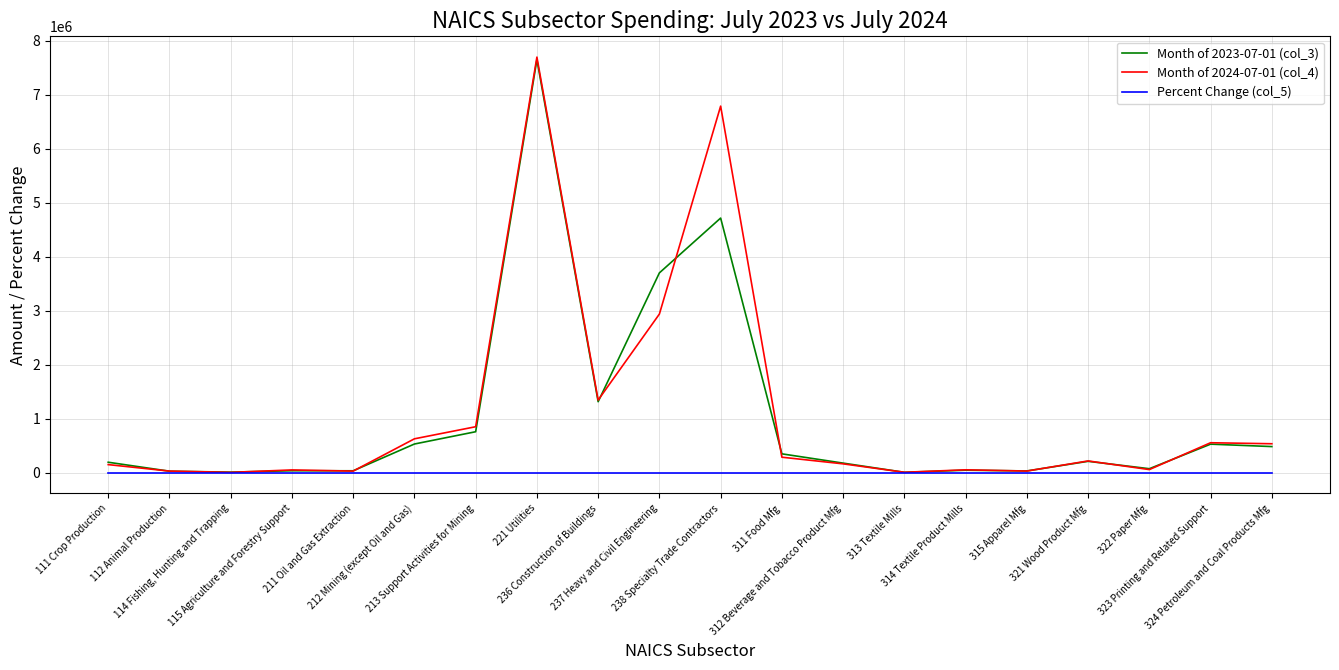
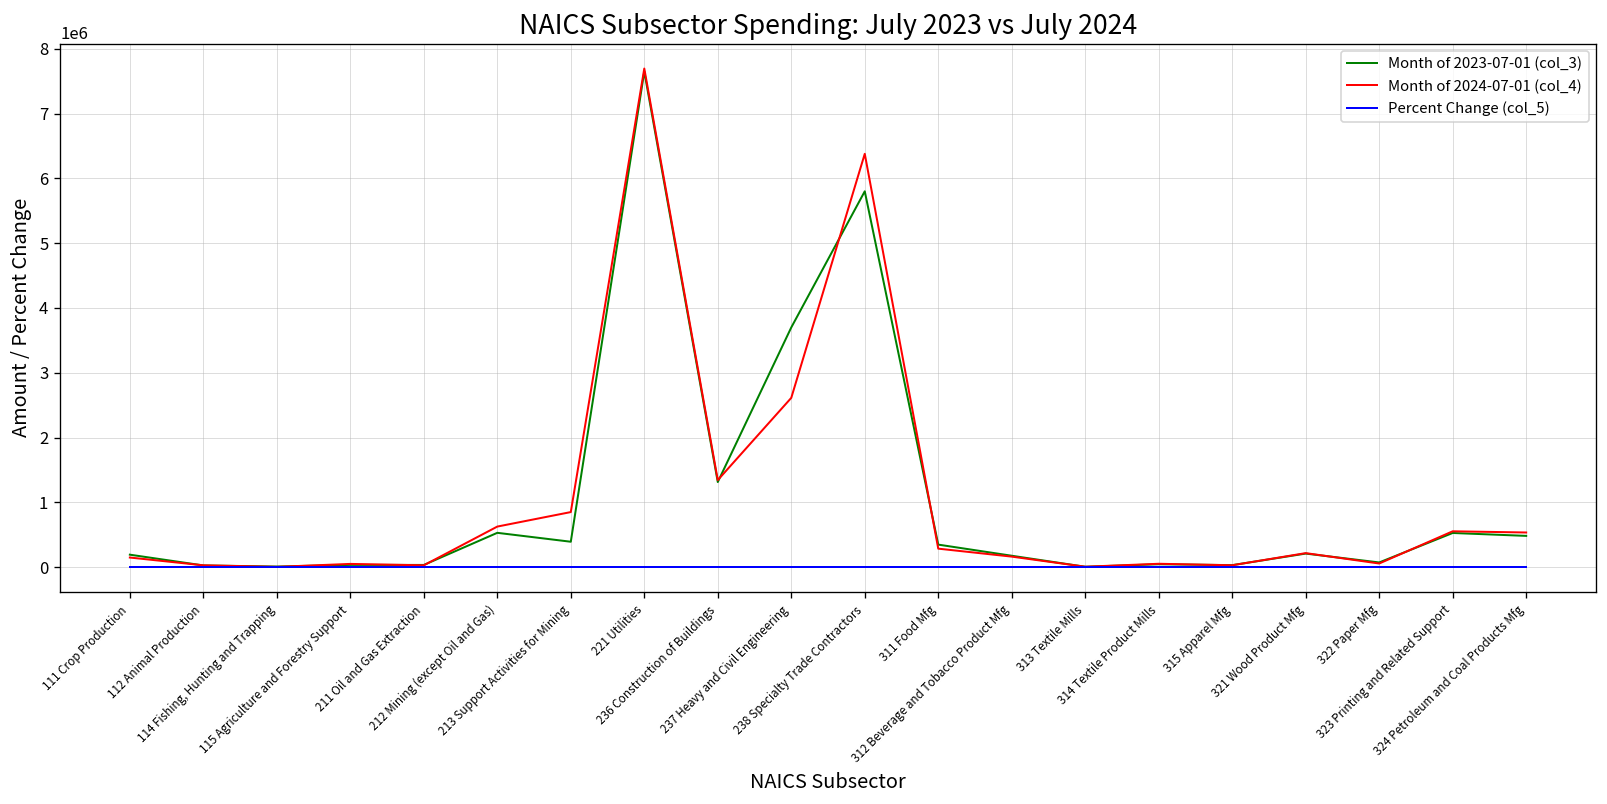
  {
    "Month of 2023-07-01 (col_3)": {
      "212 Mining (except Oil and Gas)": 500000,
-     "213 Support Activities for Mining": 800000,
+     "213 Support Activities for Mining": 400000,
      "237 Heavy and Civil Engineering": 3700000,
-     "238 Specialty Trade Contractors": 4700000,
+     "238 Specialty Trade Contractors": 5800000,
      "311 Food Mfg": 300000,
      "324 Petroleum and Coal Products Mfg": 500000
    },
    "Month of 2024-07-01 (col_4)": {
      "212 Mining (except Oil and Gas)": 600000,
      "213 Support Activities for Mining": 800000,
-     "237 Heavy and Civil Engineering": 2900000,
-     "238 Specialty Trade Contractors": 6800000,
+     "237 Heavy and Civil Engineering": 2600000,
+     "238 Specialty Trade Contractors": 6400000,
      "311 Food Mfg": 300000,
      "324 Petroleum and Coal Products Mfg": 500000
    },
    "Percent Change (col_5)": {
      "111 Crop Production": 0,
      "212 Mining (except Oil and Gas)": 0,
      "213 Support Activities for Mining": 0,
      "221 Utilities": 0,
      "236 Construction of Buildings": 0,
      "237 Heavy and Civil Engineering": 0,
      "238 Specialty Trade Contractors": 0,
      "311 Food Mfg": 0,
      "312 Beverage and Tobacco Product Mfg": 0,
      "321 Wood Product Mfg": 0,
      "322 Paper Mfg": 0,
      "323 Printing and Related Support": 0,
      "324 Petroleum and Coal Products Mfg": 0
    }
  }
